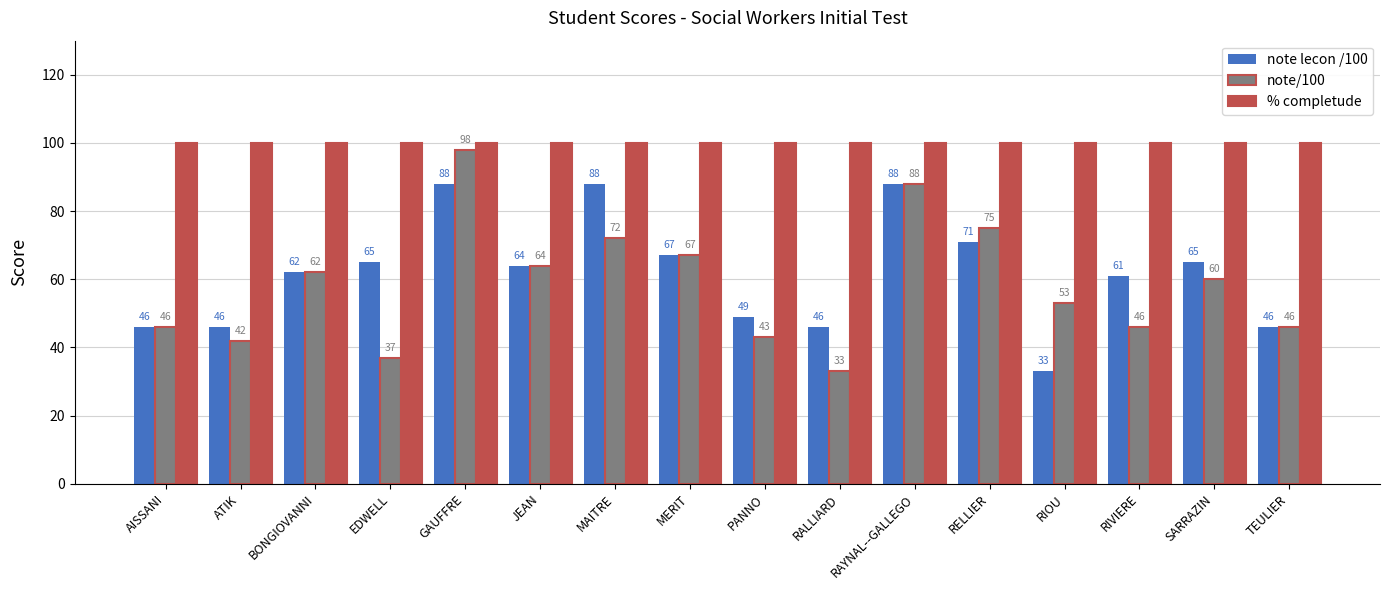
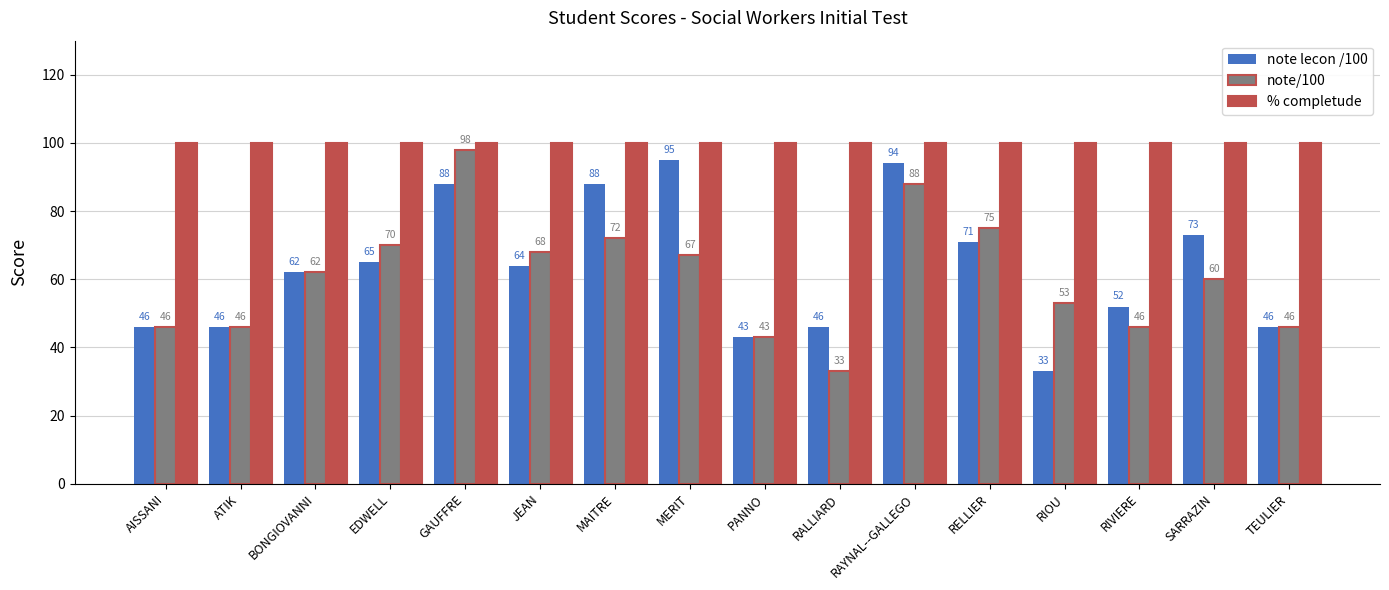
  {
    "note lecon /100": {
      "AISSANI": 46,
      "ATIK": 46,
      "BONGIOVANNI": 62,
      "EDWELL": 65,
      "GAUFFRE": 88,
      "JEAN": 64,
      "MAITRE": 88,
-     "MERIT": 67,
-     "PANNO": 49,
+     "MERIT": 95,
+     "PANNO": 43,
      "RALLIARD": 46,
-     "RAYNAL--GALLEGO": 88,
+     "RAYNAL--GALLEGO": 94,
      "RELLIER": 71,
      "RIOU": 33,
-     "RIVIERE": 61,
-     "SARRAZIN": 65,
+     "RIVIERE": 52,
+     "SARRAZIN": 73,
      "TEULIER": 46
    },
    "note/100": {
      "AISSANI": 46,
-     "ATIK": 42,
+     "ATIK": 46,
      "BONGIOVANNI": 62,
-     "EDWELL": 37,
+     "EDWELL": 70,
      "GAUFFRE": 98,
-     "JEAN": 64,
+     "JEAN": 68,
      "MAITRE": 72,
      "MERIT": 67,
      "PANNO": 43,
      "RALLIARD": 33,
      "RAYNAL--GALLEGO": 88,
      "RELLIER": 75,
      "RIOU": 53,
      "RIVIERE": 46,
      "SARRAZIN": 60,
      "TEULIER": 46
    },
    "% completude": {
      "AISSANI": 100,
      "ATIK": 100,
      "BONGIOVANNI": 100,
      "EDWELL": 100,
      "GAUFFRE": 100,
      "JEAN": 100,
      "MAITRE": 100,
      "MERIT": 100,
      "PANNO": 100,
      "RALLIARD": 100,
      "RAYNAL--GALLEGO": 100,
      "RELLIER": 100,
      "RIOU": 100,
      "RIVIERE": 100,
      "SARRAZIN": 100,
      "TEULIER": 100
    }
  }
